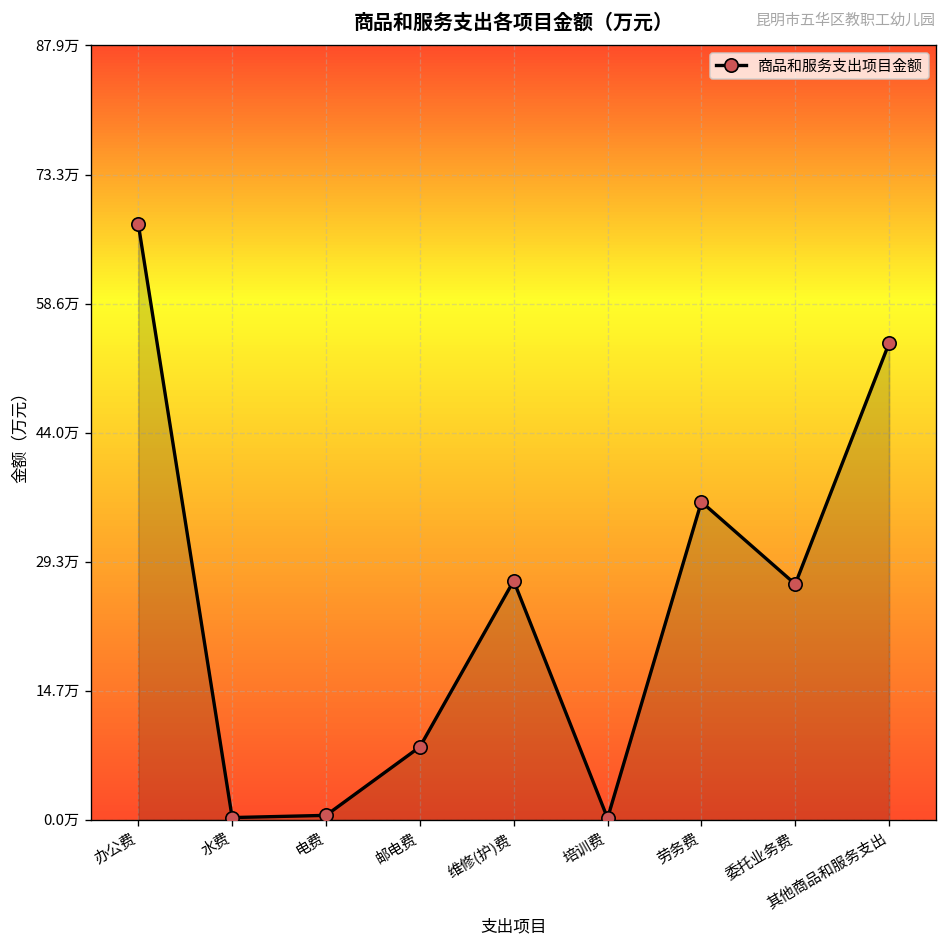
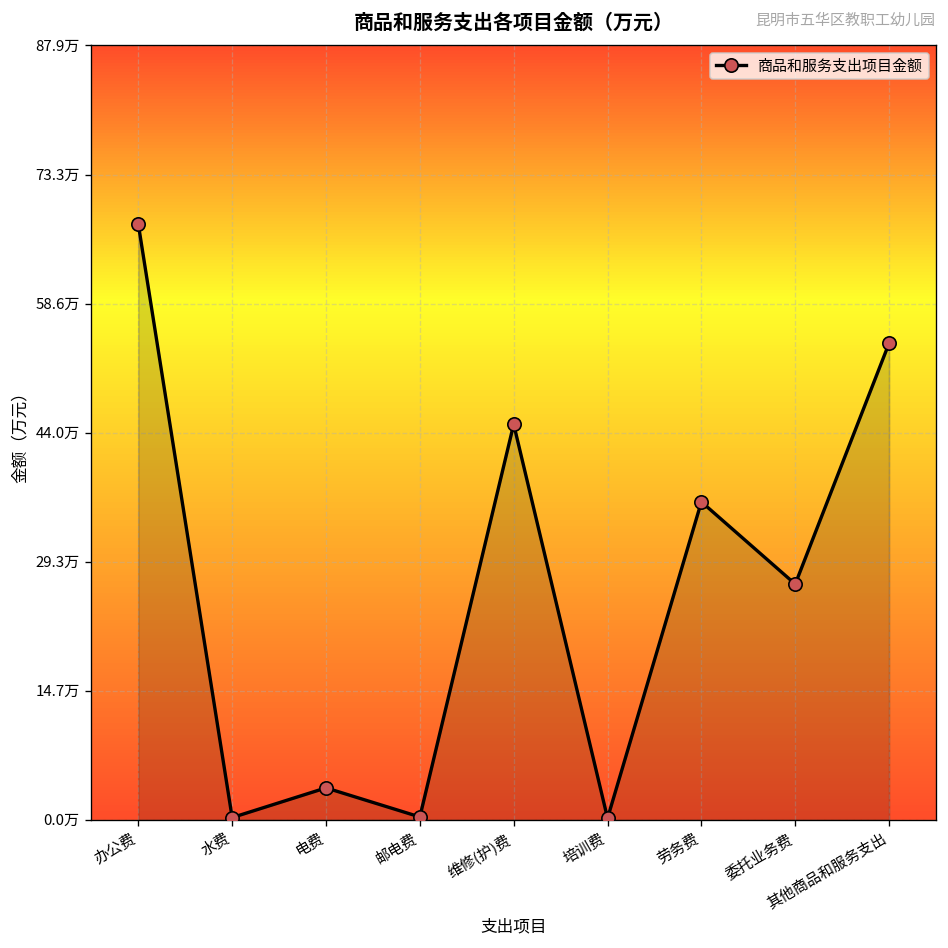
  {
    "办公费": "68万",
    "水费": "0万",
-   "电费": "1万",
-   "邮电费": "8万",
-   "维修(护)费": "27万",
+   "电费": "4万",
+   "邮电费": "0万",
+   "维修(护)费": "45万",
    "培训费": "0万",
    "劳务费": "36万",
    "委托业务费": "27万",
    "其他商品和服务支出": "54万"
  }
